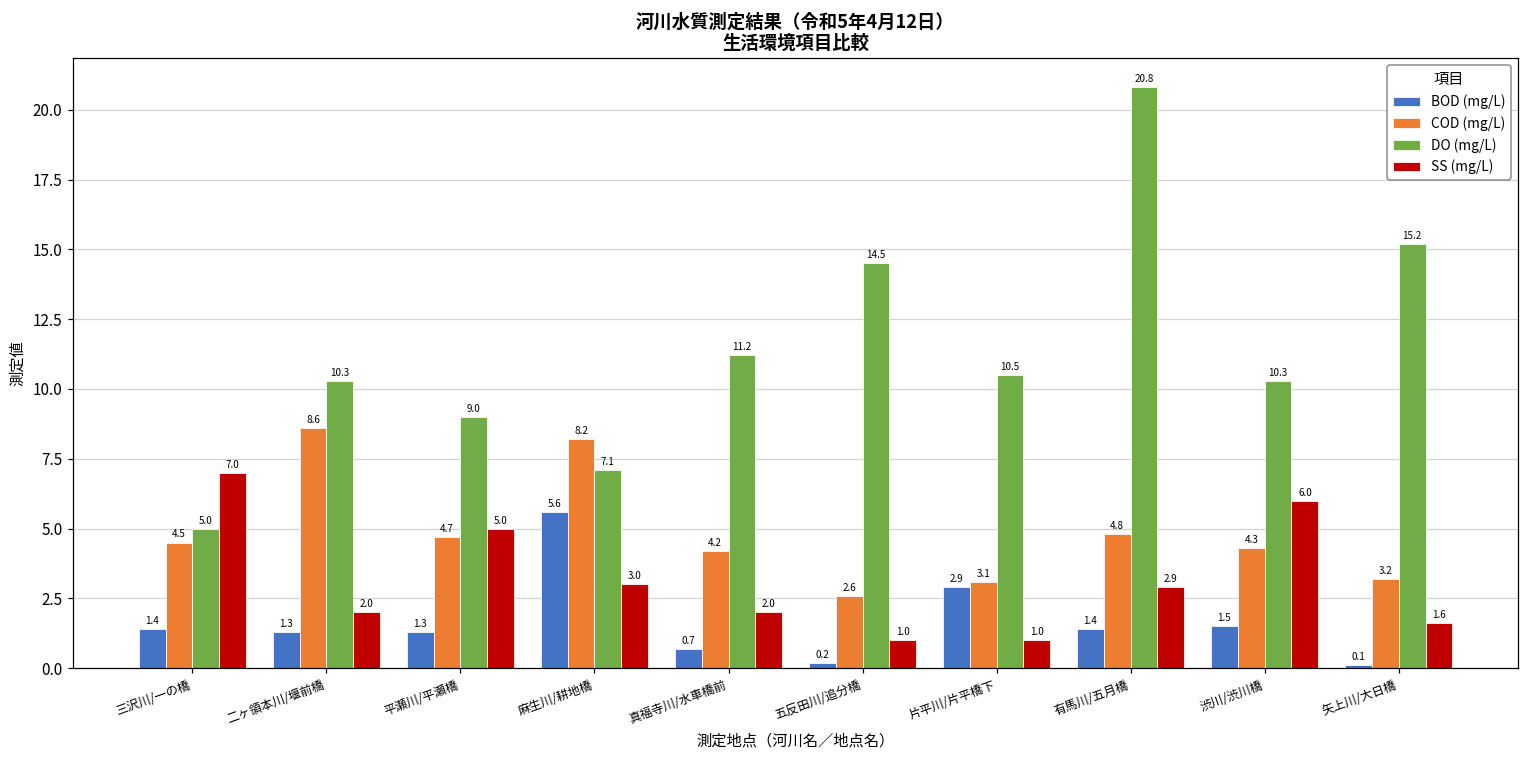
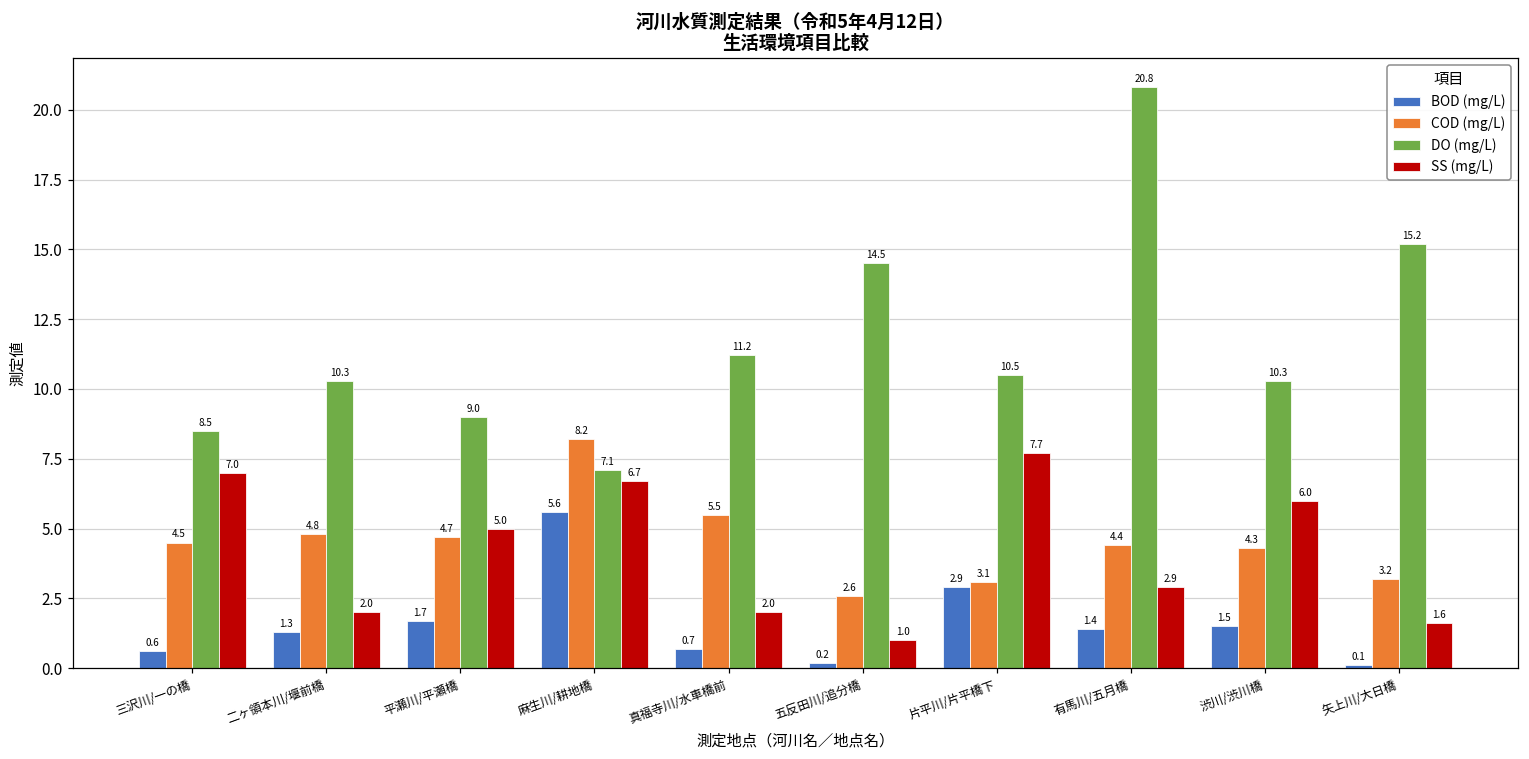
  {
    "BOD (mg/L)": {
-     "三沢川/一の橋": 1.4,
+     "三沢川/一の橋": 0.6,
      "二ヶ領本川/堰前橋": 1.3,
-     "平瀬川/平瀬橋": 1.3,
+     "平瀬川/平瀬橋": 1.7,
      "麻生川/耕地橋": 5.6,
      "真福寺川/水車橋前": 0.7,
      "五反田川/追分橋": 0.2,
      "片平川/片平橋下": 2.9,
      "有馬川/五月橋": 1.4,
      "渋川/渋川橋": 1.5,
      "矢上川/大日橋": 0.1
    },
    "COD (mg/L)": {
      "三沢川/一の橋": 4.5,
-     "二ヶ領本川/堰前橋": 8.6,
+     "二ヶ領本川/堰前橋": 4.8,
      "平瀬川/平瀬橋": 4.7,
      "麻生川/耕地橋": 8.2,
-     "真福寺川/水車橋前": 4.2,
+     "真福寺川/水車橋前": 5.5,
      "五反田川/追分橋": 2.6,
      "片平川/片平橋下": 3.1,
-     "有馬川/五月橋": 4.8,
+     "有馬川/五月橋": 4.4,
      "渋川/渋川橋": 4.3,
      "矢上川/大日橋": 3.2
    },
    "DO (mg/L)": {
-     "三沢川/一の橋": 5.0,
+     "三沢川/一の橋": 8.5,
      "二ヶ領本川/堰前橋": 10.3,
      "平瀬川/平瀬橋": 9.0,
      "麻生川/耕地橋": 7.1,
      "真福寺川/水車橋前": 11.2,
      "五反田川/追分橋": 14.5,
      "片平川/片平橋下": 10.5,
      "有馬川/五月橋": 20.8,
      "渋川/渋川橋": 10.3,
      "矢上川/大日橋": 15.2
    },
    "SS (mg/L)": {
      "三沢川/一の橋": 7.0,
      "二ヶ領本川/堰前橋": 2.0,
      "平瀬川/平瀬橋": 5.0,
-     "麻生川/耕地橋": 3.0,
+     "麻生川/耕地橋": 6.7,
      "真福寺川/水車橋前": 2.0,
      "五反田川/追分橋": 1.0,
-     "片平川/片平橋下": 1.0,
+     "片平川/片平橋下": 7.7,
      "有馬川/五月橋": 2.9,
      "渋川/渋川橋": 6.0,
      "矢上川/大日橋": 1.6
    }
  }
